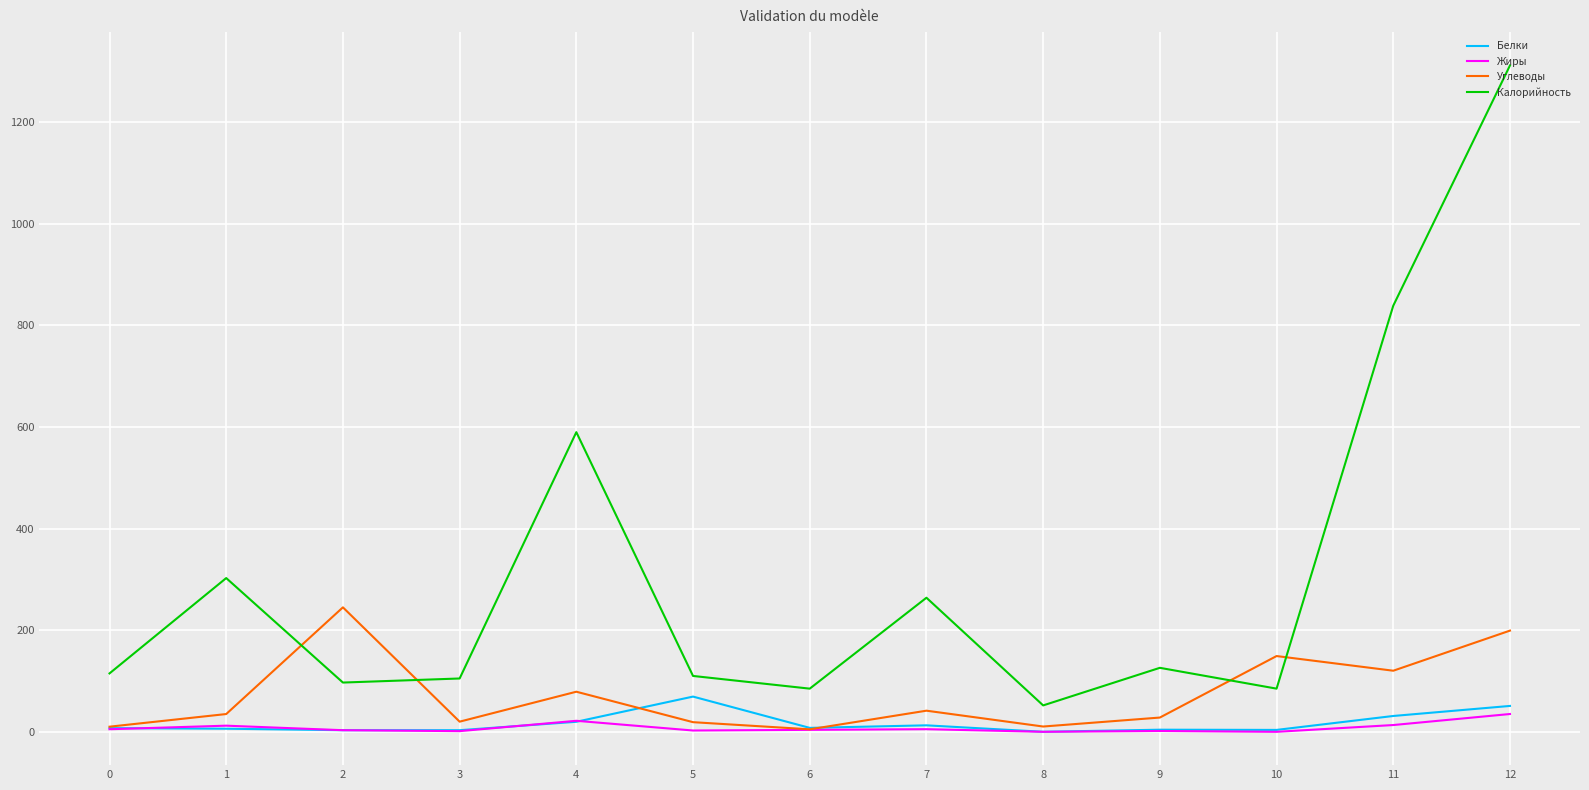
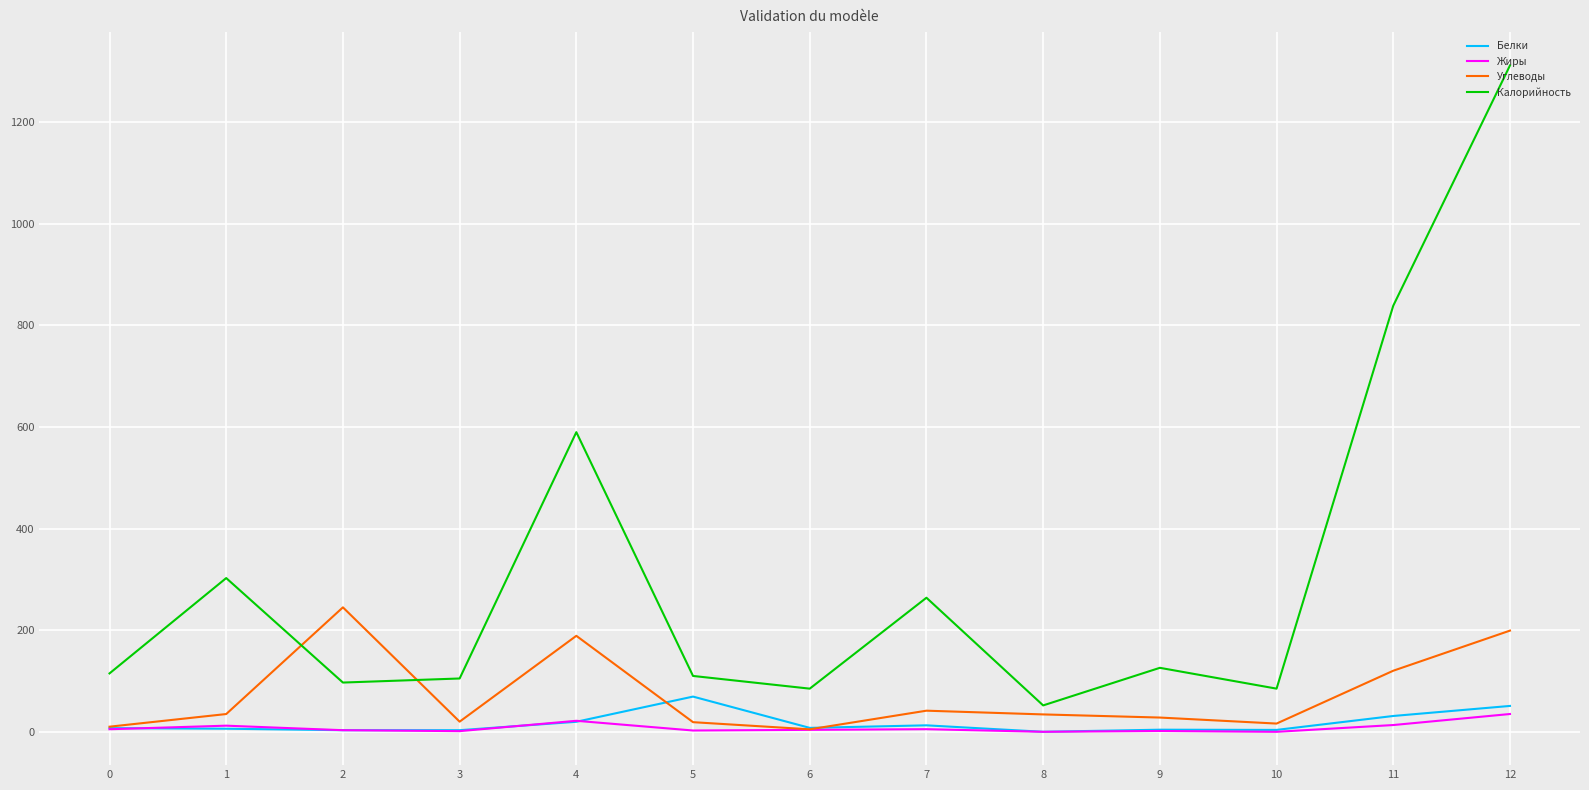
  {
    "Белки": {
      "1": 10,
      "5": 70,
      "7": 10,
      "11": 30,
      "12": 50
    },
    "Жиры": {
      "1": 10,
      "5": 0,
      "7": 10,
      "11": 10,
      "12": 40
    },
    "Углеводы": {
      "1": 40,
      "2": 250,
      "3": 20,
-     "4": 80,
+     "4": 190,
      "5": 20,
      "7": 40,
-     "8": 10,
+     "8": 30,
      "9": 30,
-     "10": 150,
+     "10": 20,
      "11": 120,
      "12": 200
    },
    "Калорийность": {
      "0": 120,
      "1": 300,
      "2": 100,
      "3": 110,
      "4": 590,
      "5": 110,
      "6": 90,
      "7": 260,
      "8": 50,
      "9": 130,
      "10": 90,
      "11": 840,
      "12": 1310
    }
  }
